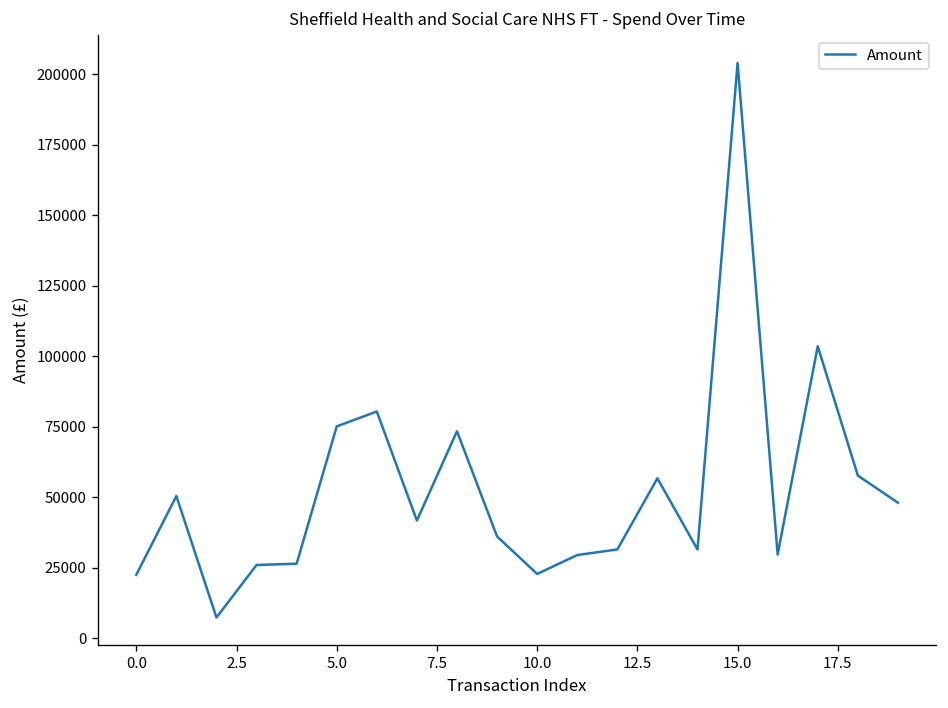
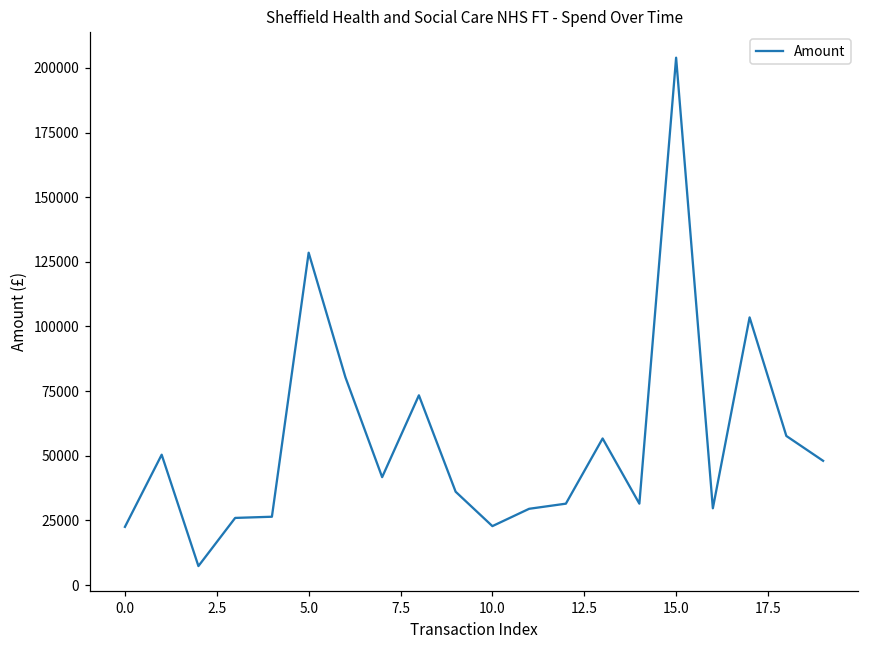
  {
    "0.0": 22000,
-   "5.0": 75000,
+   "5.0": 129000,
    "10.0": 23000,
    "15.0": 204000
  }
